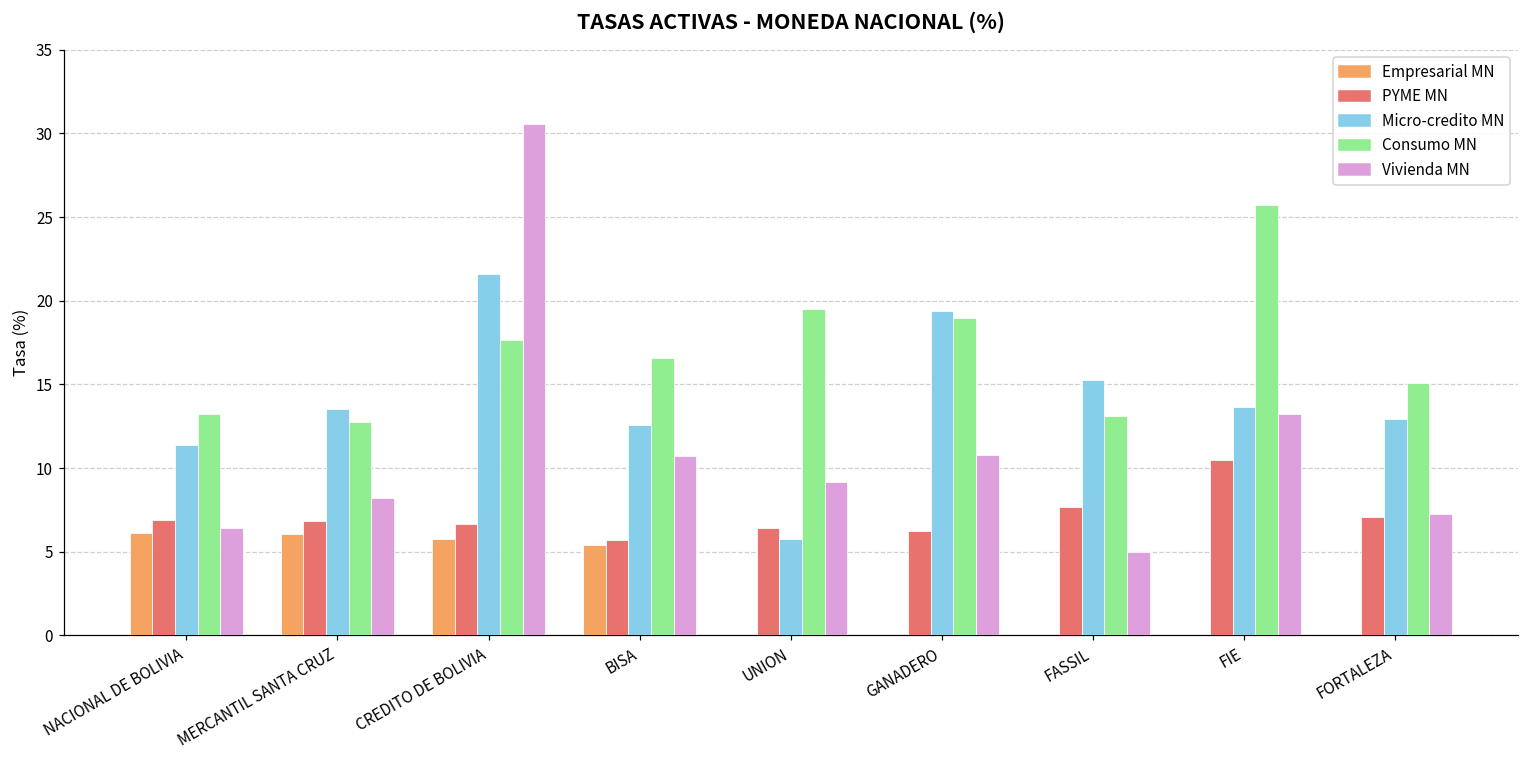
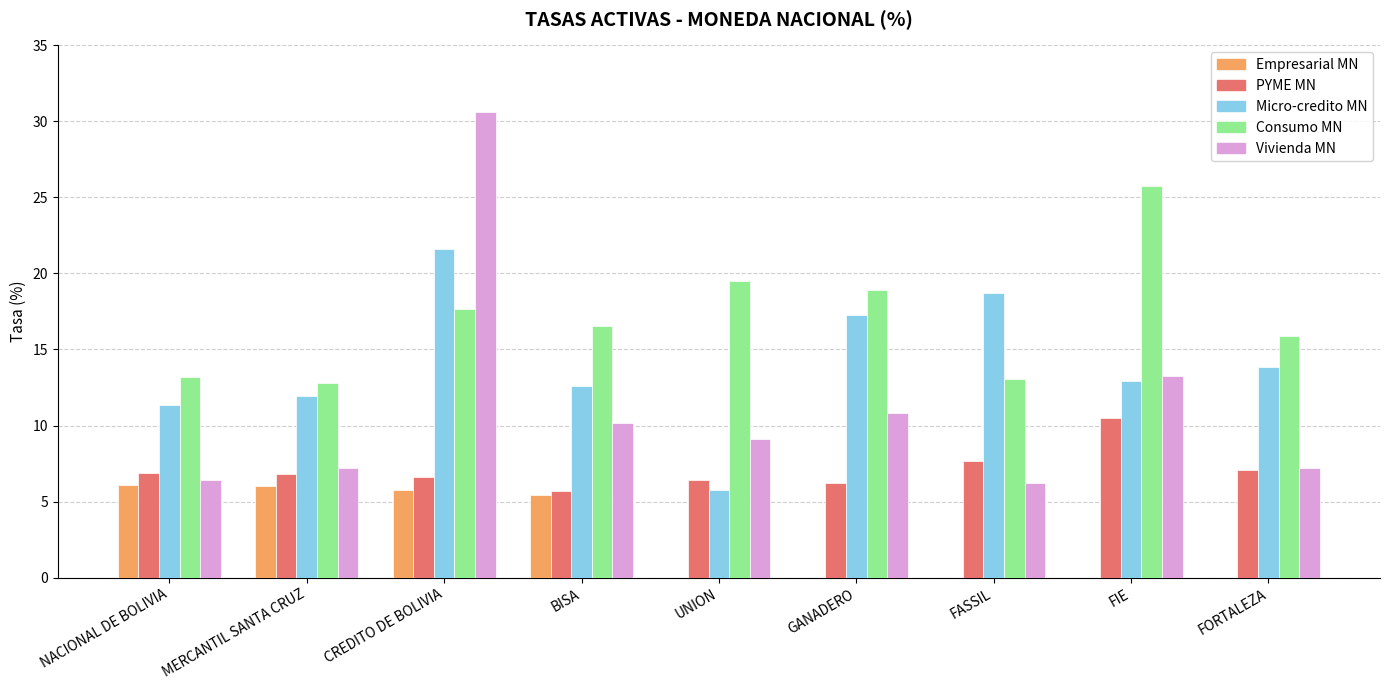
  {
    "Micro-credito MN": {
      "NACIONAL DE BOLIVIA": 11.4,
-     "MERCANTIL SANTA CRUZ": 13.5,
+     "MERCANTIL SANTA CRUZ": 11.9,
      "CREDITO DE BOLIVIA": 21.6,
      "BISA": 12.6,
      "UNION": 5.8,
-     "GANADERO": 19.4,
-     "FASSIL": 15.3,
-     "FIE": 13.6,
-     "FORTALEZA": 12.9
+     "GANADERO": 17.3,
+     "FASSIL": 18.7,
+     "FIE": 12.9,
+     "FORTALEZA": 13.8
    },
    "Consumo MN": {
      "NACIONAL DE BOLIVIA": 13.2,
      "MERCANTIL SANTA CRUZ": 12.8,
      "CREDITO DE BOLIVIA": 17.7,
      "BISA": 16.6,
      "UNION": 19.5,
      "GANADERO": 18.9,
      "FASSIL": 13.1,
      "FIE": 25.7,
-     "FORTALEZA": 15.1
+     "FORTALEZA": 15.9
    },
    "Vivienda MN": {
      "NACIONAL DE BOLIVIA": 6.4,
-     "MERCANTIL SANTA CRUZ": 8.2,
+     "MERCANTIL SANTA CRUZ": 7.2,
      "CREDITO DE BOLIVIA": 30.6,
-     "BISA": 10.7,
+     "BISA": 10.1,
      "UNION": 9.1,
      "GANADERO": 10.8,
-     "FASSIL": 5.0,
+     "FASSIL": 6.2,
      "FIE": 13.2,
      "FORTALEZA": 7.2
    }
  }
